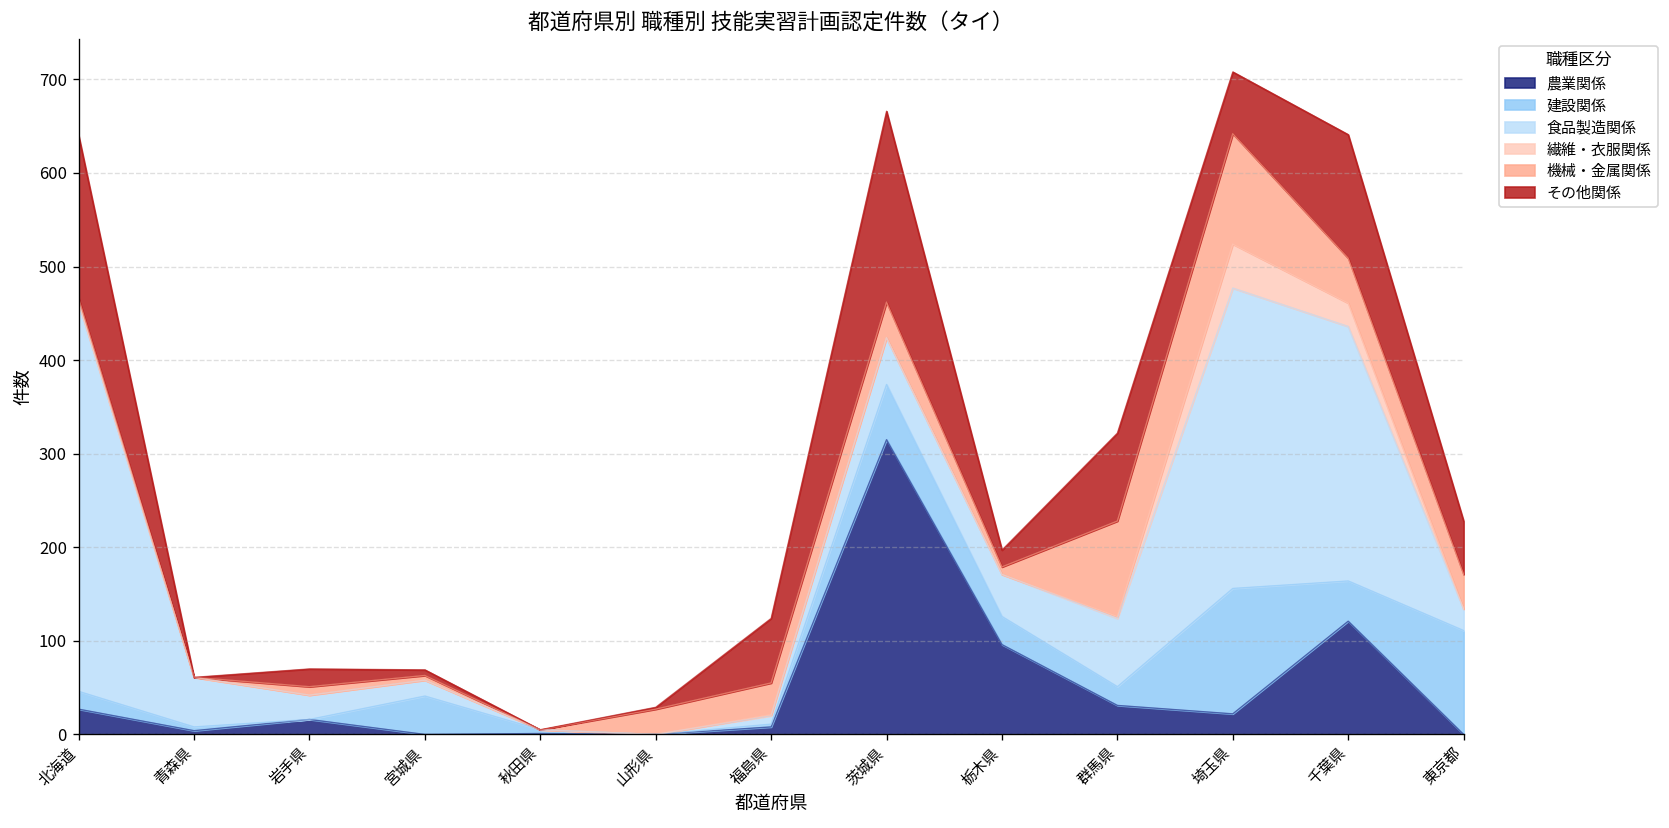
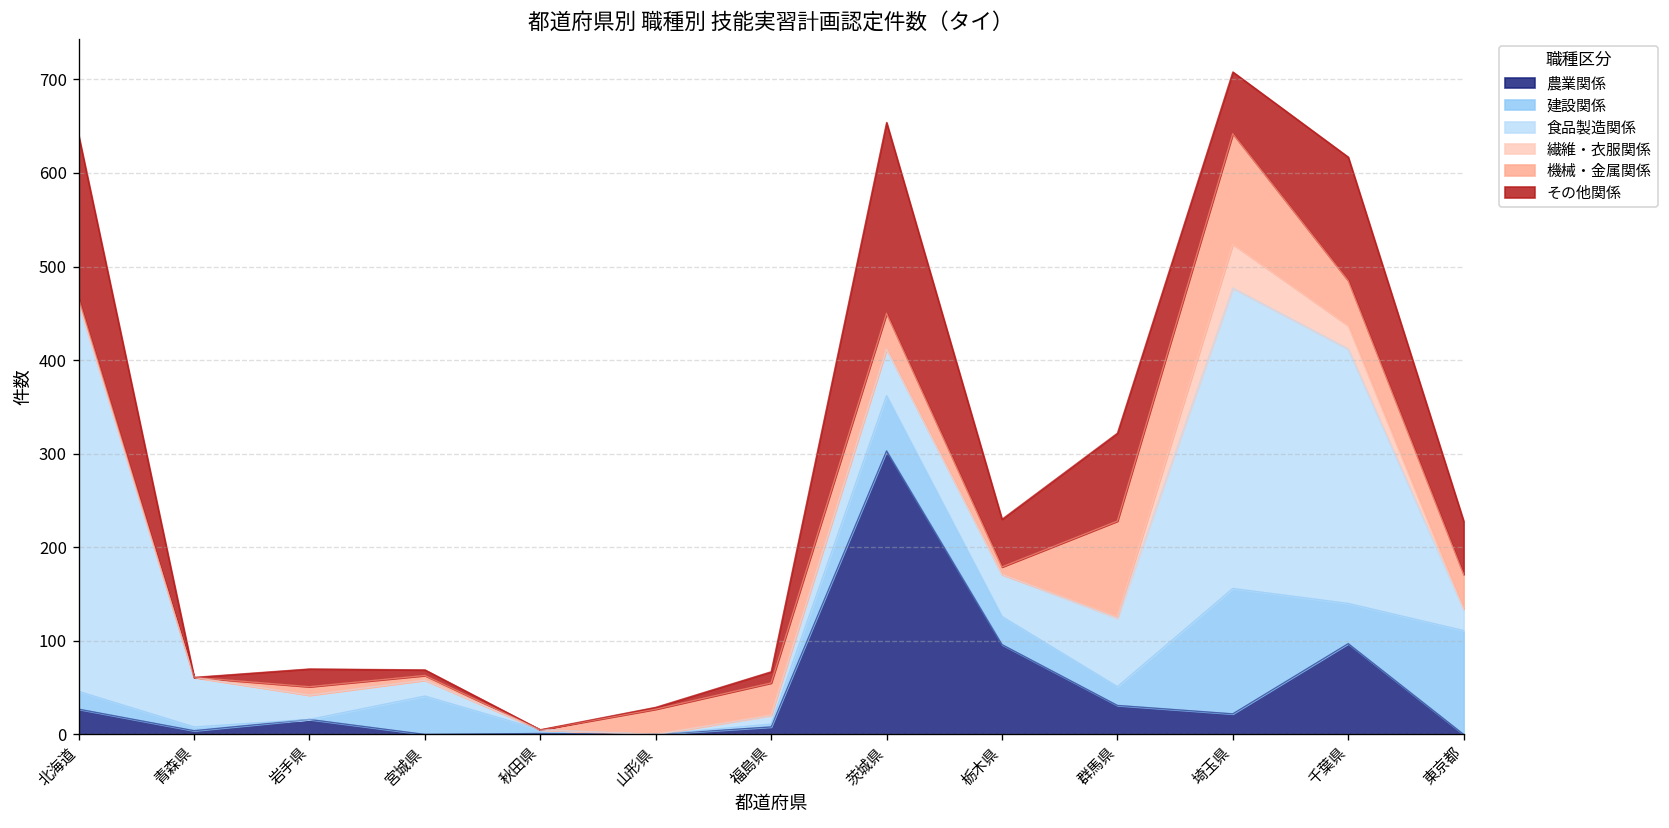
  {
    "農業関係": {
      "北海道": 30,
      "青森県": 0,
      "宮城県": 0,
      "秋田県": 0,
-     "茨城県": 320,
+     "茨城県": 300,
      "栃木県": 100,
      "群馬県": 30,
      "埼玉県": 20,
-     "千葉県": 120,
+     "千葉県": 100,
      "東京都": 0
    },
    "その他関係": {
      "北海道": 170,
      "岩手県": 20,
      "宮城県": 10,
-     "福島県": 70,
+     "福島県": 10,
      "茨城県": 200,
-     "栃木県": 20,
+     "栃木県": 50,
      "群馬県": 90,
      "埼玉県": 70,
      "千葉県": 130,
      "東京都": 60
    }
  }
